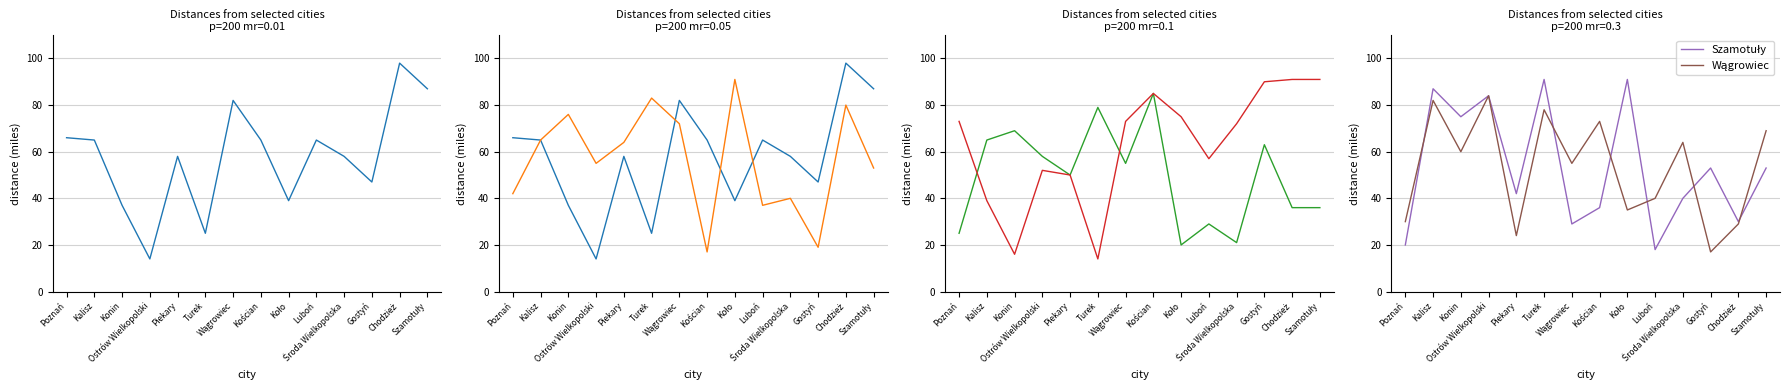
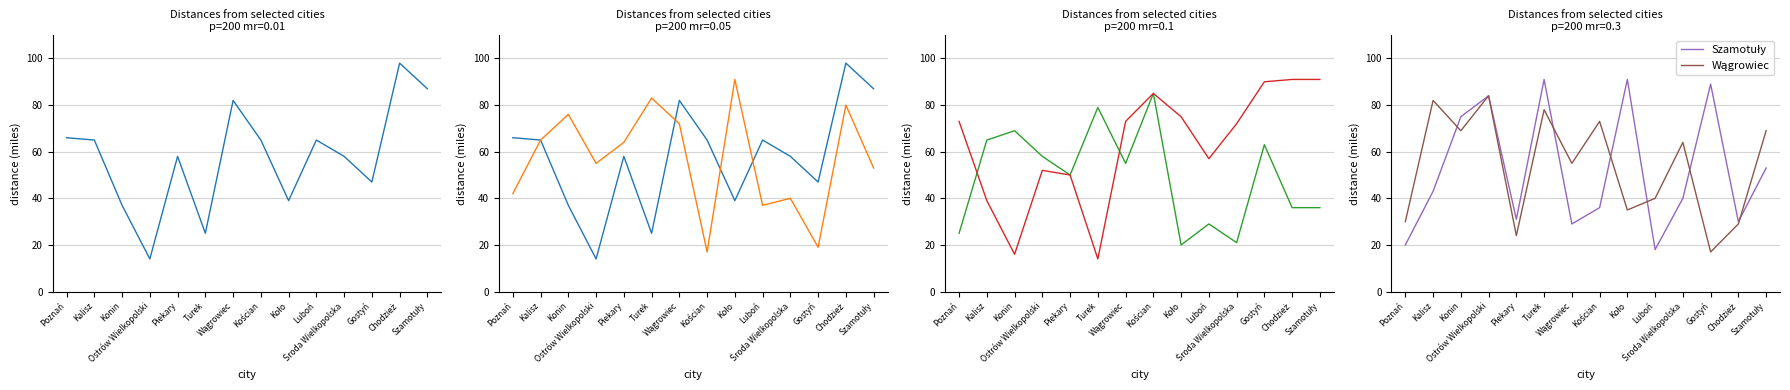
  {
    "Distances from selected cities p=200 mr=0.01": {
      "Poznań": 66,
      "Kalisz": 65,
      "Konin": 37,
      "Ostrów Wielkopolski": 14,
      "Piekary": 58,
      "Turek": 25,
      "Wągrowiec": 82,
      "Kościan": 65,
      "Koło": 39,
      "Luboń": 65,
      "Środa Wielkopolska": 58,
      "Gostyń": 47,
      "Chodzież": 98,
      "Szamotuły": 87
    },
    "Distances from selected cities p=200 mr=0.3": {
      "Szamotuły": {
        "Poznań": 20,
-       "Kalisz": 87,
+       "Kalisz": 43,
        "Konin": 75,
-       "Piekary": 42,
+       "Piekary": 31,
        "Turek": 91,
        "Wągrowiec": 29,
        "Kościan": 36,
        "Koło": 91,
        "Luboń": 18,
        "Środa Wielkopolska": 40,
-       "Gostyń": 53,
+       "Gostyń": 89,
        "Szamotuły": 53
      },
      "Wągrowiec": {
        "Poznań": 30,
        "Kalisz": 82,
-       "Konin": 60,
+       "Konin": 69,
        "Piekary": 24,
        "Turek": 78,
        "Wągrowiec": 55,
        "Kościan": 73,
        "Koło": 35,
        "Luboń": 40,
        "Środa Wielkopolska": 64,
        "Gostyń": 17,
        "Szamotuły": 69
      }
    }
  }
